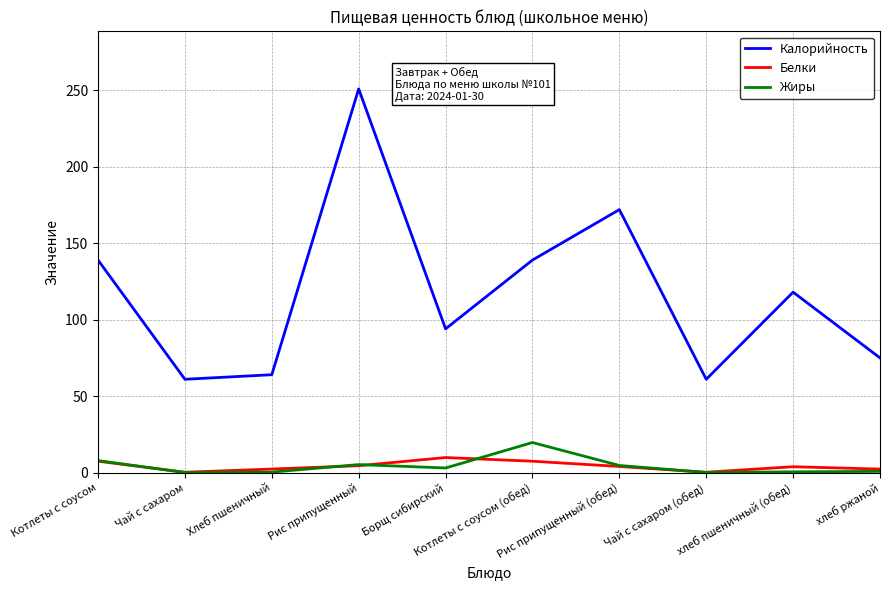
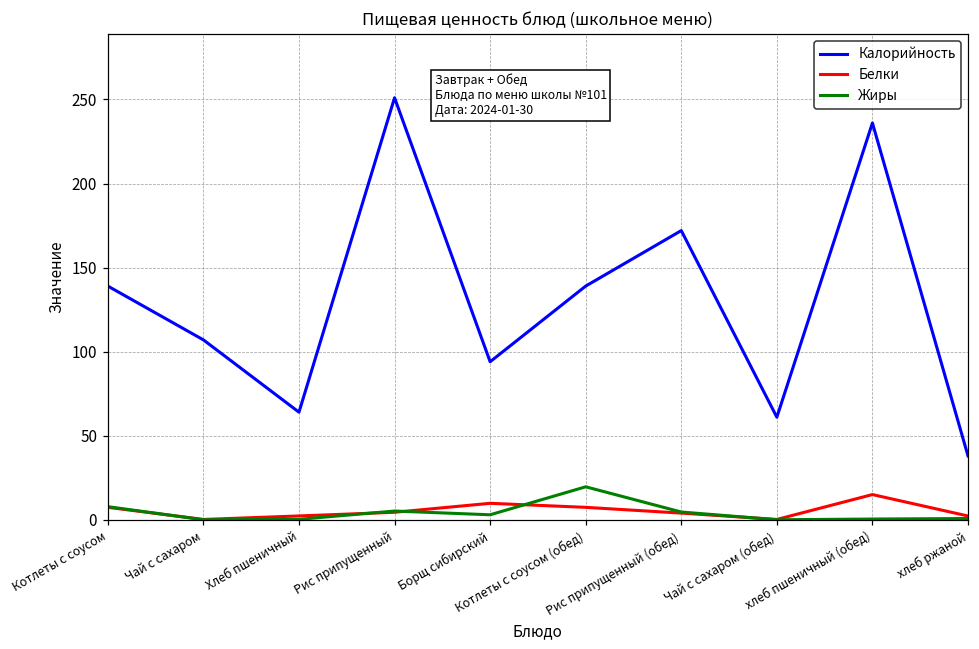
  {
    "Калорийность": {
      "Котлеты с соусом": 139,
-     "Чай с сахаром": 61,
+     "Чай с сахаром": 107,
      "Хлеб пшеничный": 64,
      "Рис припущенный": 251,
      "Борщ сибирский": 94,
      "Котлеты с соусом (обед)": 139,
      "Рис припущенный (обед)": 172,
      "Чай с сахаром (обед)": 61,
-     "хлеб пшеничный (обед)": 118,
-     "хлеб ржаной": 75
+     "хлеб пшеничный (обед)": 236,
+     "хлеб ржаной": 38
    },
    "Белки": {
      "Хлеб пшеничный": 2,
      "Борщ сибирский": 10,
      "Котлеты с соусом (обед)": 7,
-     "хлеб пшеничный (обед)": 4
+     "хлеб пшеничный (обед)": 15
    },
    "Жиры": {
      "Хлеб пшеничный": 0,
      "Борщ сибирский": 3,
      "Котлеты с соусом (обед)": 20,
      "хлеб пшеничный (обед)": 0
    }
  }
